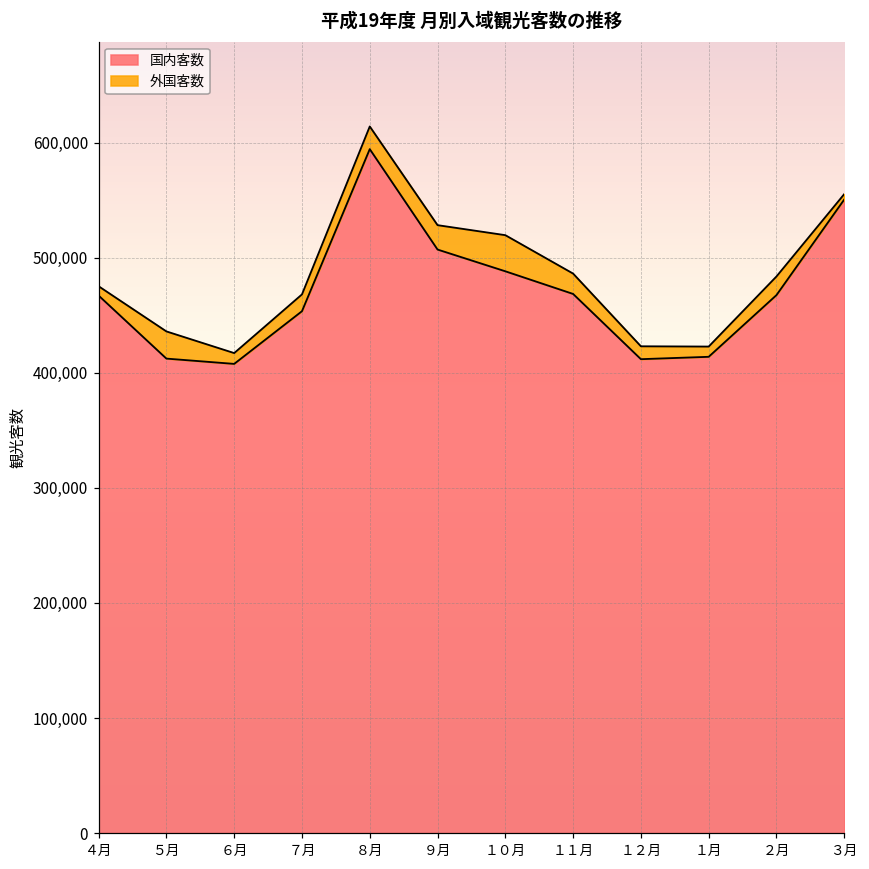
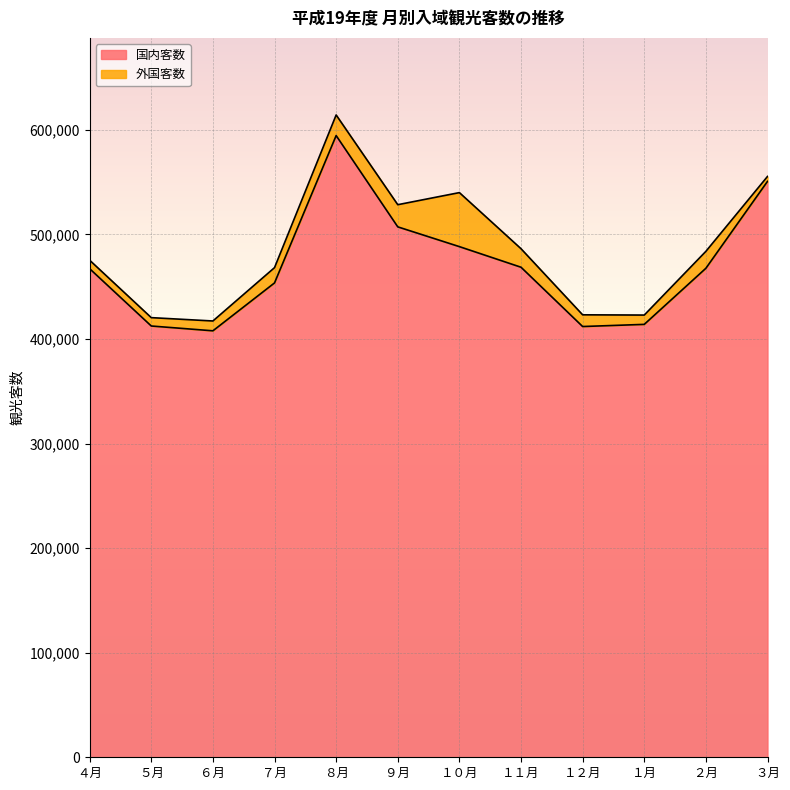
  {
    "国内客数": {
      "４月": "467,000",
      "５月": "412,000",
      "６月": "408,000",
      "７月": "454,000",
      "８月": "595,000",
      "９月": "507,000",
      "１０月": "488,000",
      "１１月": "469,000",
      "１２月": "412,000",
      "１月": "414,000",
      "２月": "468,000",
      "３月": "551,000"
    },
    "外国客数": {
      "４月": "8,000",
-     "５月": "24,000",
+     "５月": "8,000",
      "６月": "9,000",
      "７月": "15,000",
      "８月": "20,000",
      "９月": "21,000",
-     "１０月": "31,000",
+     "１０月": "52,000",
      "１１月": "18,000",
      "１２月": "11,000",
      "１月": "9,000",
      "２月": "16,000",
      "３月": "5,000"
    }
  }
